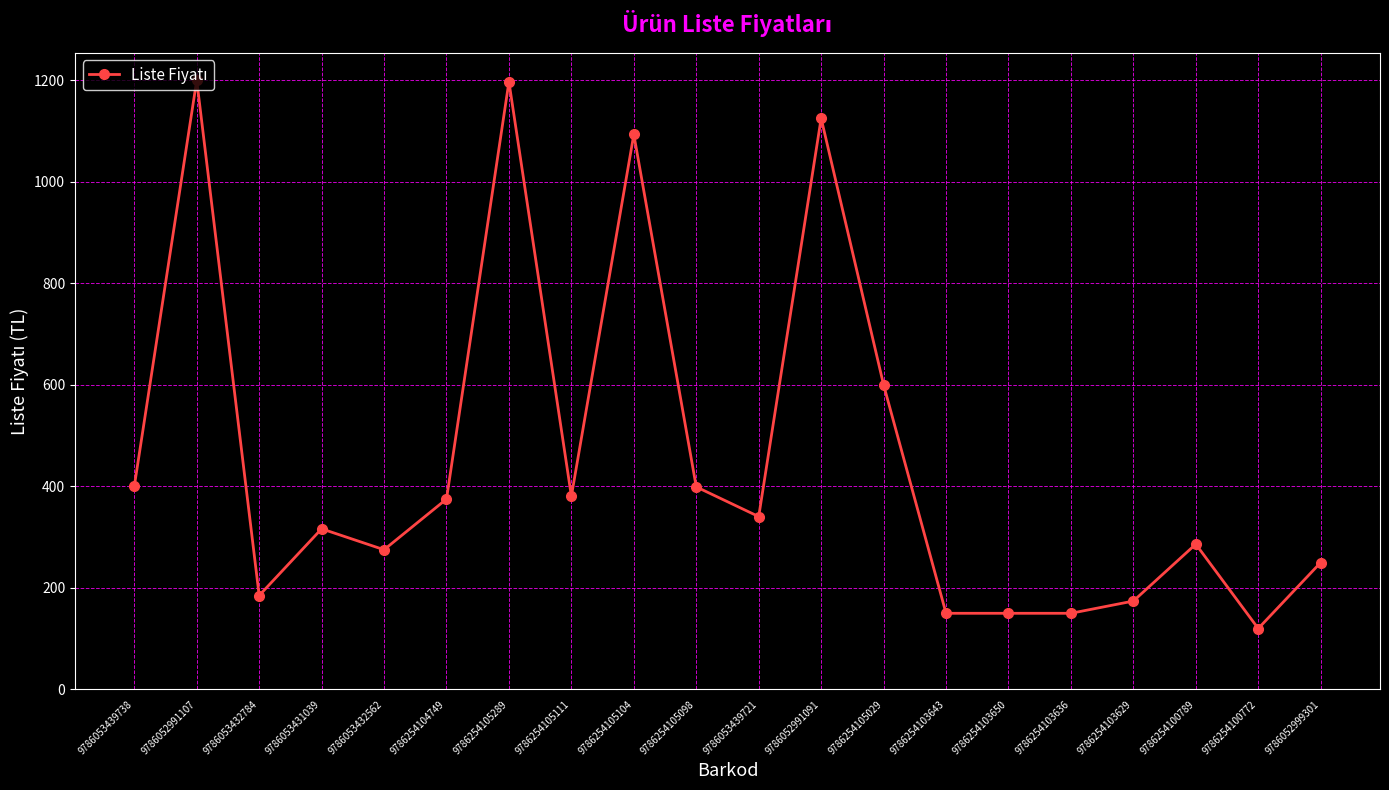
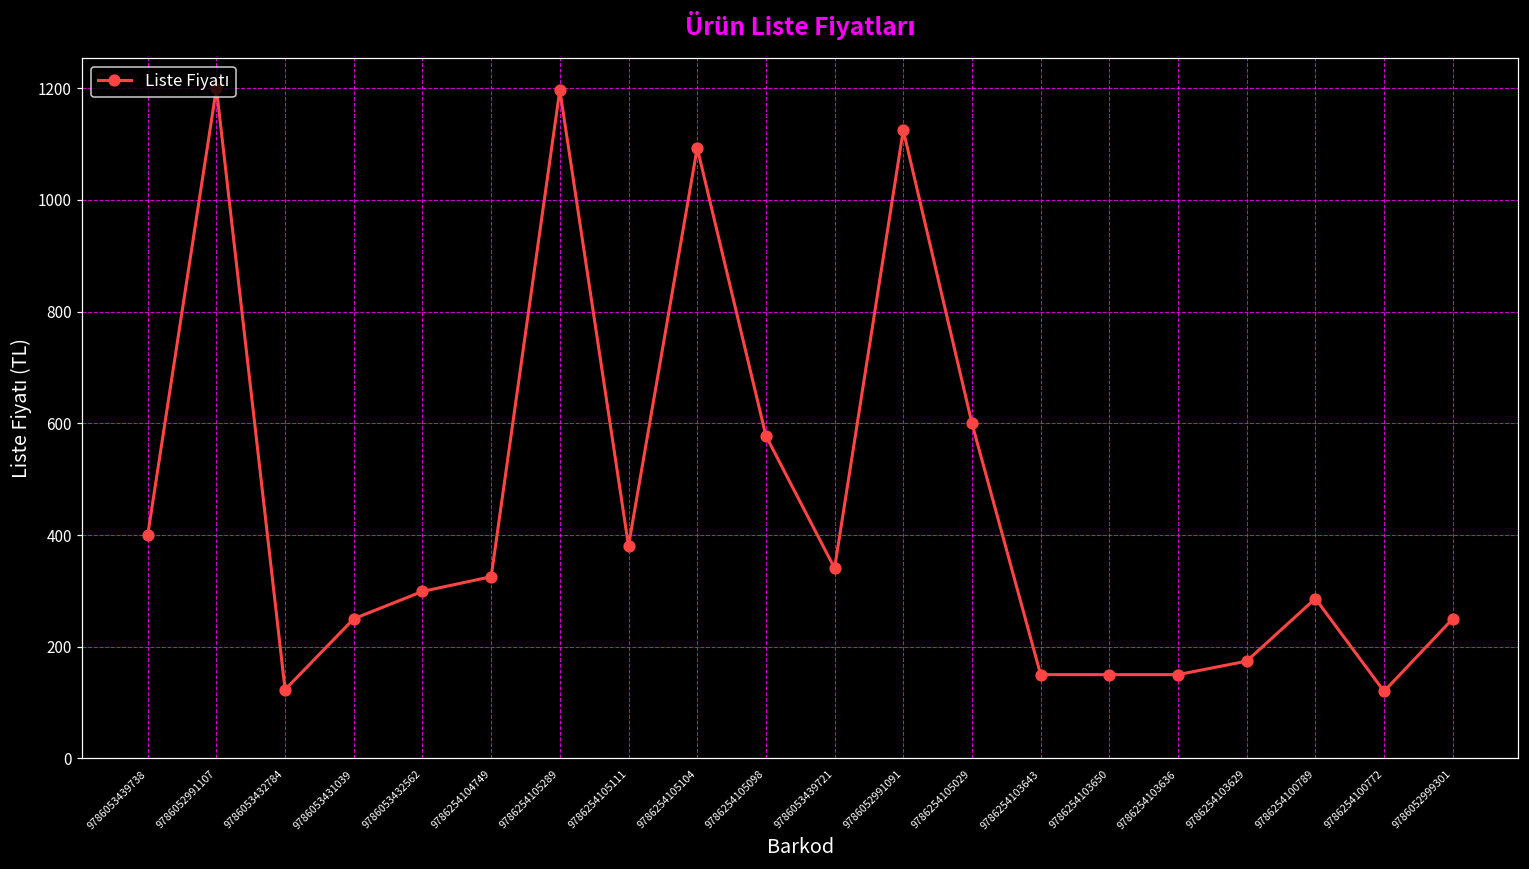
  {
    "9786053439738": 400,
-   "9786053432784": 190,
-   "9786053431039": 320,
-   "9786053432562": 280,
-   "9786254104749": 380,
+   "9786053432784": 120,
+   "9786053431039": 250,
+   "9786053432562": 300,
+   "9786254104749": 330,
    "9786254105289": 1200,
    "9786254105111": 380,
    "9786254105104": 1090,
-   "9786254105098": 400,
+   "9786254105098": 580,
    "9786053439721": 340,
    "9786052991091": 1130,
    "9786254105029": 600,
    "9786254103643": 150,
    "9786254103650": 150,
    "9786254103636": 150,
    "9786254103629": 170,
    "9786254100789": 290,
    "9786254100772": 120,
    "9786052999301": 250
  }
